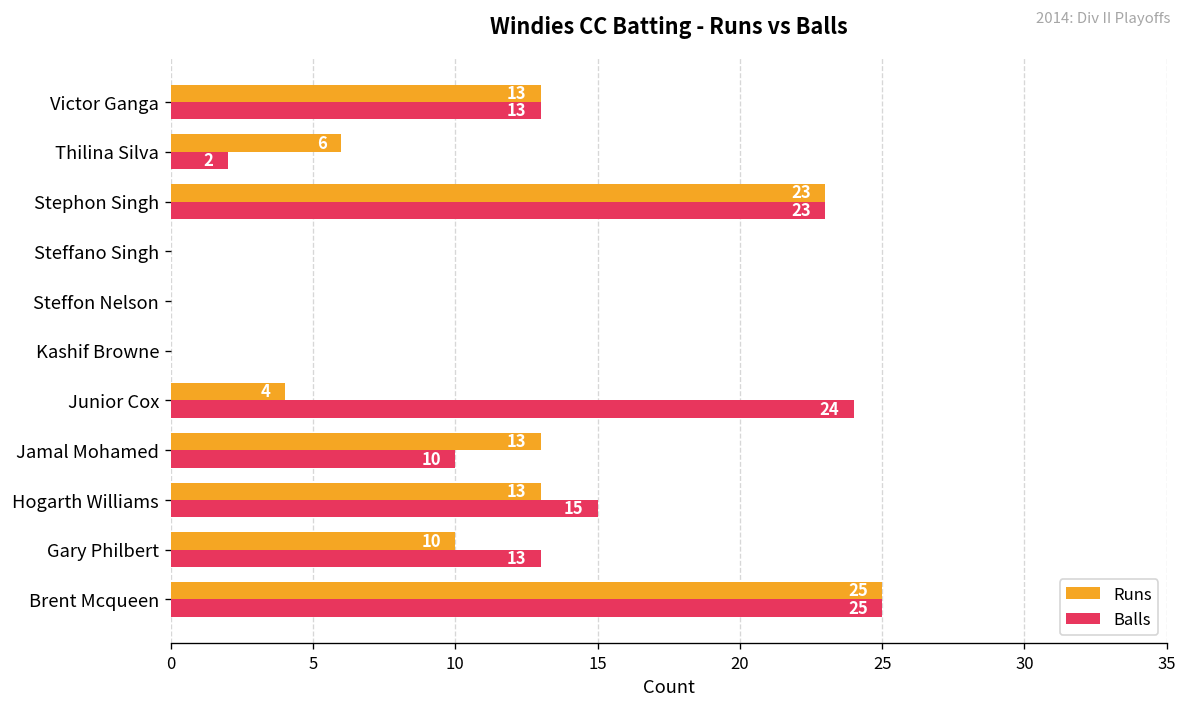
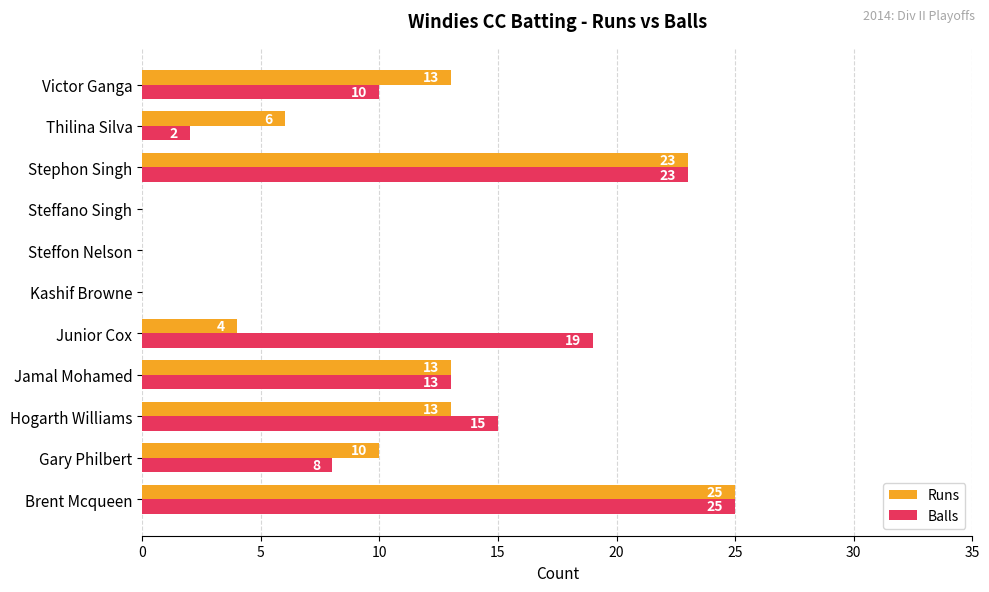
  {
    "Runs": {
      "Victor Ganga": 13,
      "Thilina Silva": 6,
      "Stephon Singh": 23,
      "Junior Cox": 4,
      "Jamal Mohamed": 13,
      "Hogarth Williams": 13,
      "Gary Philbert": 10,
      "Brent Mcqueen": 25
    },
    "Balls": {
-     "Victor Ganga": 13,
+     "Victor Ganga": 10,
      "Thilina Silva": 2,
      "Stephon Singh": 23,
-     "Junior Cox": 24,
-     "Jamal Mohamed": 10,
+     "Junior Cox": 19,
+     "Jamal Mohamed": 13,
      "Hogarth Williams": 15,
-     "Gary Philbert": 13,
+     "Gary Philbert": 8,
      "Brent Mcqueen": 25
    }
  }
